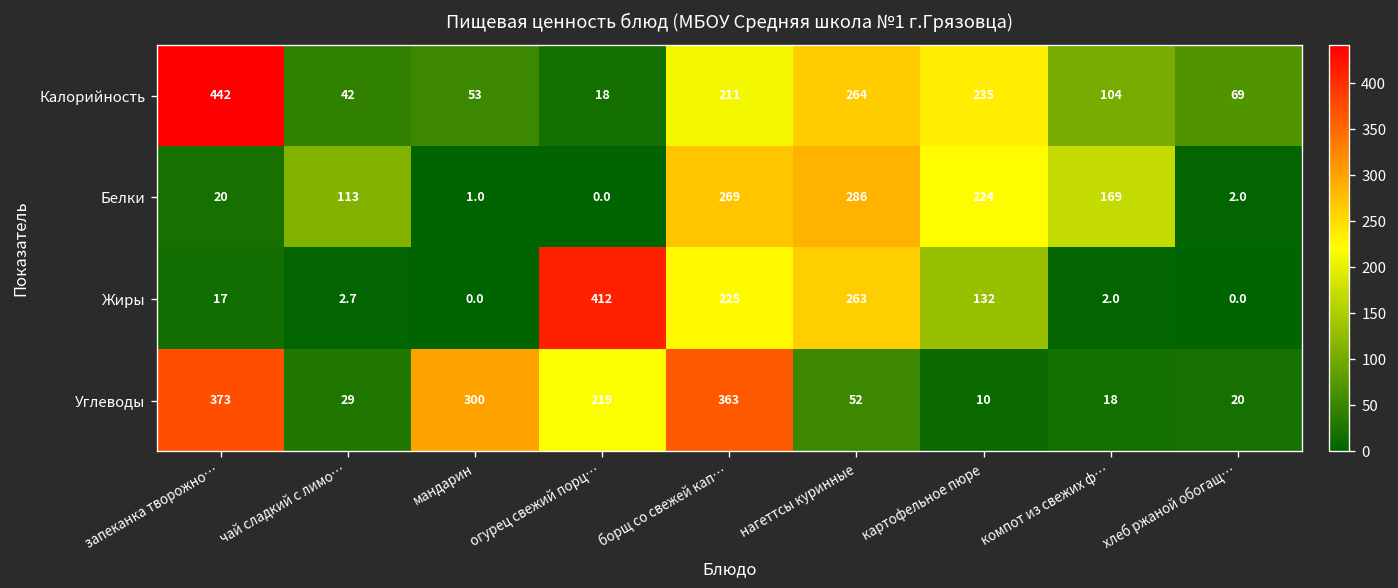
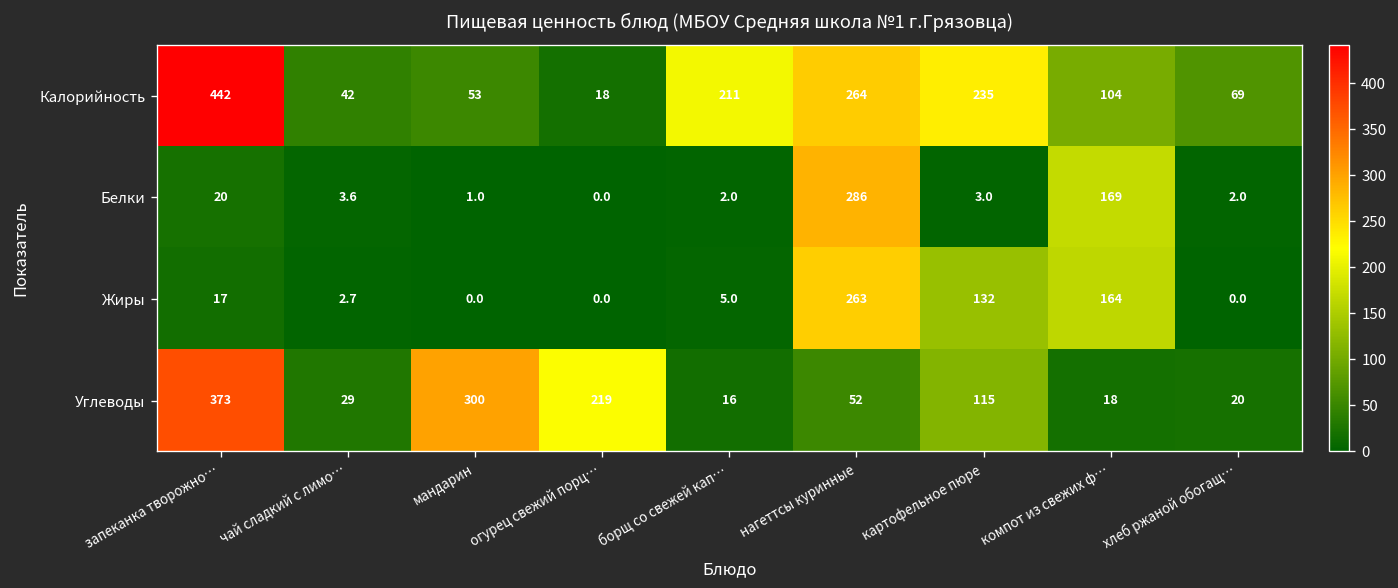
  {
    "Калорийность": {
      "запеканка творожно…": 442,
      "чай сладкий с лимо…": 42,
      "мандарин": 53,
      "огурец свежий порц…": 18,
      "борщ со свежей кап…": 211,
      "нагеттсы куринные": 264,
      "картофельное пюре": 235,
      "компот из свежих ф…": 104,
      "хлеб ржаной обогащ…": 69
    },
    "Белки": {
      "запеканка творожно…": 20,
-     "чай сладкий с лимо…": 113,
+     "чай сладкий с лимо…": 3.6,
      "мандарин": 1.0,
      "огурец свежий порц…": 0.0,
-     "борщ со свежей кап…": 269,
+     "борщ со свежей кап…": 2.0,
      "нагеттсы куринные": 286,
-     "картофельное пюре": 224,
+     "картофельное пюре": 3.0,
      "компот из свежих ф…": 169,
      "хлеб ржаной обогащ…": 2.0
    },
    "Жиры": {
      "запеканка творожно…": 17,
      "чай сладкий с лимо…": 2.7,
      "мандарин": 0.0,
-     "огурец свежий порц…": 412,
-     "борщ со свежей кап…": 225,
+     "огурец свежий порц…": 0.0,
+     "борщ со свежей кап…": 5.0,
      "нагеттсы куринные": 263,
      "картофельное пюре": 132,
-     "компот из свежих ф…": 2.0,
+     "компот из свежих ф…": 164,
      "хлеб ржаной обогащ…": 0.0
    },
    "Углеводы": {
      "запеканка творожно…": 373,
      "чай сладкий с лимо…": 29,
      "мандарин": 300,
      "огурец свежий порц…": 219,
-     "борщ со свежей кап…": 363,
+     "борщ со свежей кап…": 16,
      "нагеттсы куринные": 52,
-     "картофельное пюре": 10,
+     "картофельное пюре": 115,
      "компот из свежих ф…": 18,
      "хлеб ржаной обогащ…": 20
    }
  }
